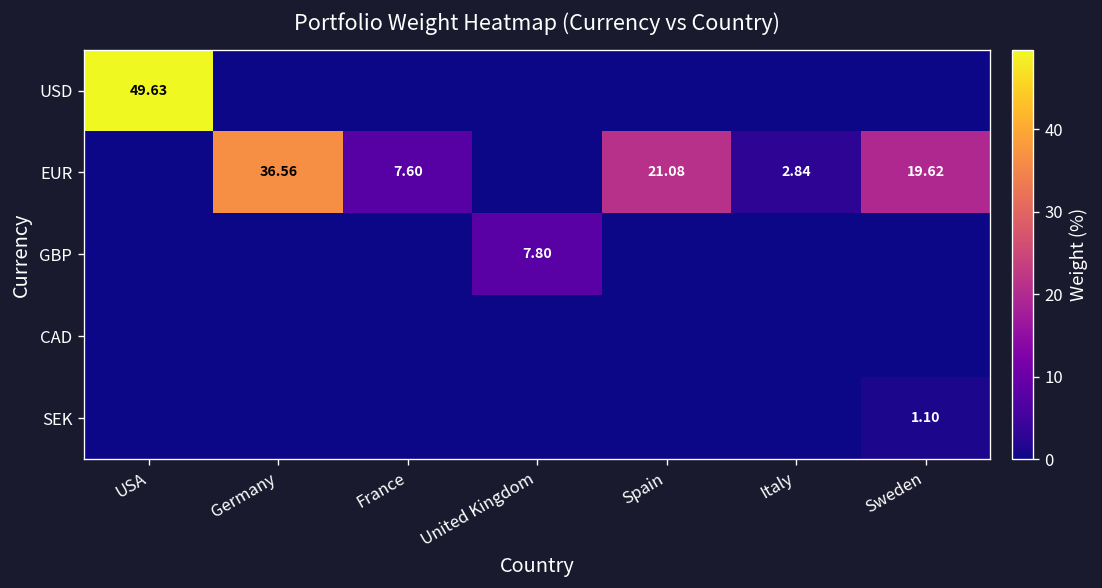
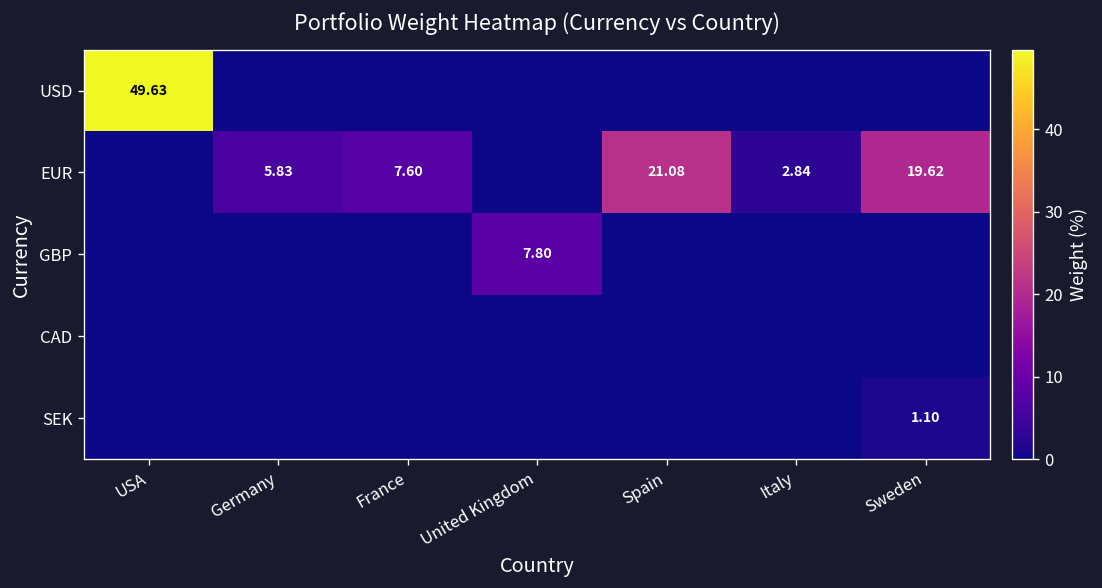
  {
    "USD": {
      "USA": 49.63
    },
    "EUR": {
-     "Germany": 36.56,
+     "Germany": 5.83,
      "France": 7.60,
      "Spain": 21.08,
      "Italy": 2.84,
      "Sweden": 19.62
    },
    "GBP": {
      "United Kingdom": 7.80
    },
    "SEK": {
      "Sweden": 1.10
    }
  }
